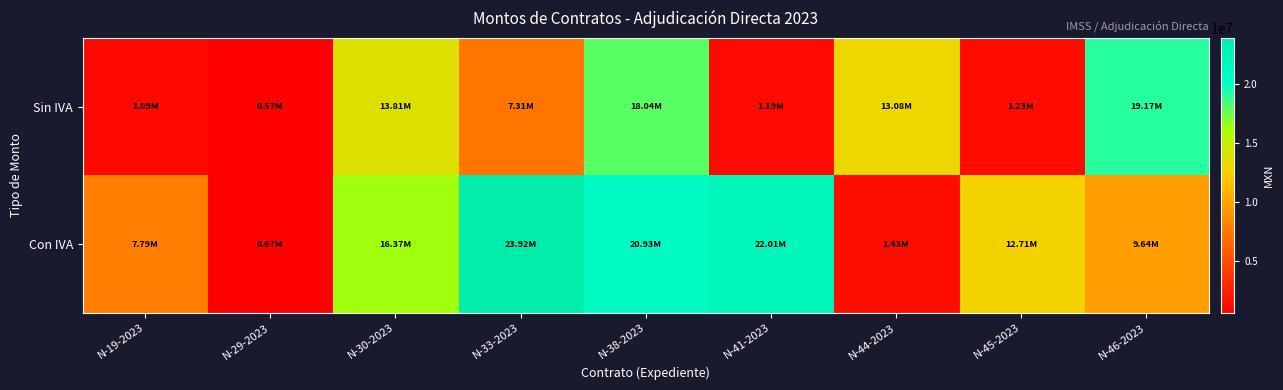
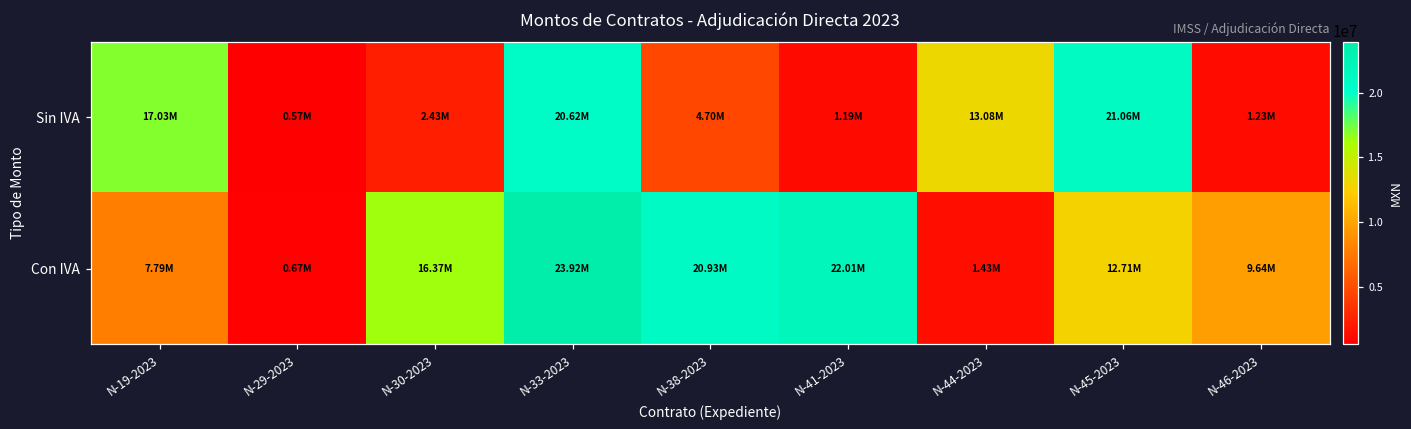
  {
    "Sin IVA": {
-     "N-19-2023": "1.09M",
+     "N-19-2023": "17.03M",
      "N-29-2023": "0.57M",
-     "N-30-2023": "13.81M",
-     "N-33-2023": "7.31M",
-     "N-38-2023": "18.04M",
+     "N-30-2023": "2.43M",
+     "N-33-2023": "20.62M",
+     "N-38-2023": "4.70M",
      "N-41-2023": "1.19M",
      "N-44-2023": "13.08M",
-     "N-45-2023": "1.23M",
-     "N-46-2023": "19.17M"
+     "N-45-2023": "21.06M",
+     "N-46-2023": "1.23M"
    },
    "Con IVA": {
      "N-19-2023": "7.79M",
      "N-29-2023": "0.67M",
      "N-30-2023": "16.37M",
      "N-33-2023": "23.92M",
      "N-38-2023": "20.93M",
      "N-41-2023": "22.01M",
      "N-44-2023": "1.43M",
      "N-45-2023": "12.71M",
      "N-46-2023": "9.64M"
    }
  }
